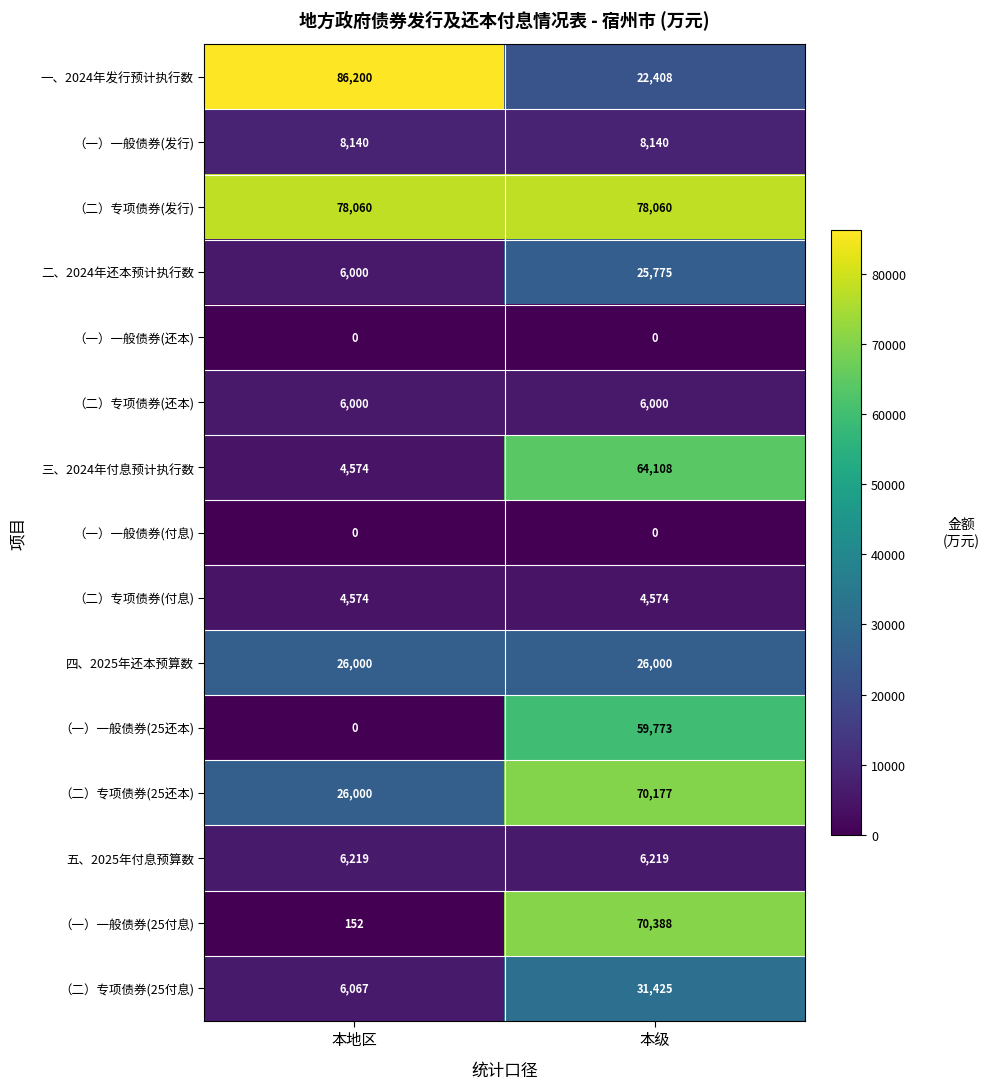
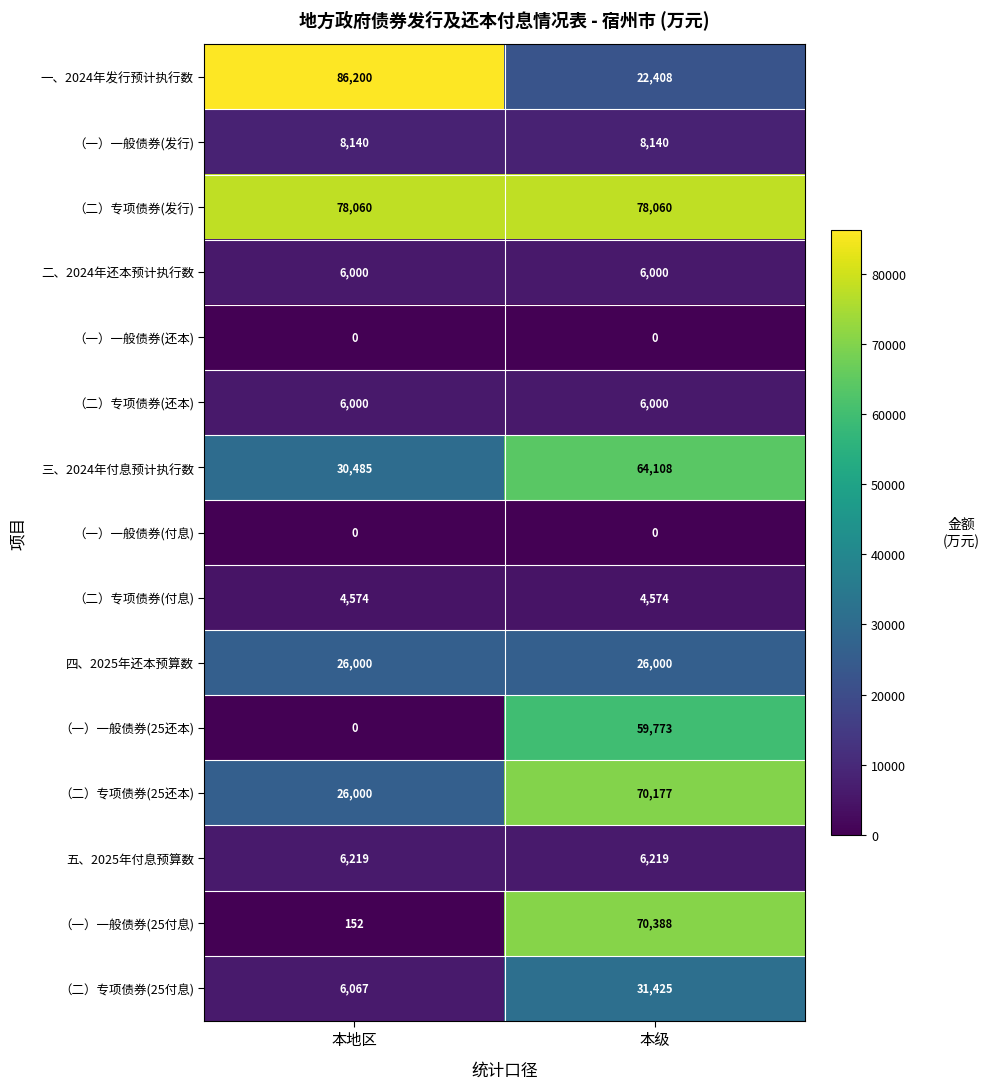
  {
    "一、2024年发行预计执行数": {
      "本地区": "86,200",
      "本级": "22,408"
    },
    "（一）一般债券(发行)": {
      "本地区": "8,140",
      "本级": "8,140"
    },
    "（二）专项债券(发行)": {
      "本地区": "78,060",
      "本级": "78,060"
    },
    "二、2024年还本预计执行数": {
      "本地区": "6,000",
-     "本级": "25,775"
+     "本级": "6,000"
    },
    "（一）一般债券(还本)": {
      "本地区": "0",
      "本级": "0"
    },
    "（二）专项债券(还本)": {
      "本地区": "6,000",
      "本级": "6,000"
    },
    "三、2024年付息预计执行数": {
-     "本地区": "4,574",
+     "本地区": "30,485",
      "本级": "64,108"
    },
    "（一）一般债券(付息)": {
      "本地区": "0",
      "本级": "0"
    },
    "（二）专项债券(付息)": {
      "本地区": "4,574",
      "本级": "4,574"
    },
    "四、2025年还本预算数": {
      "本地区": "26,000",
      "本级": "26,000"
    },
    "（一）一般债券(25还本)": {
      "本地区": "0",
      "本级": "59,773"
    },
    "（二）专项债券(25还本)": {
      "本地区": "26,000",
      "本级": "70,177"
    },
    "五、2025年付息预算数": {
      "本地区": "6,219",
      "本级": "6,219"
    },
    "（一）一般债券(25付息)": {
      "本地区": "152",
      "本级": "70,388"
    },
    "（二）专项债券(25付息)": {
      "本地区": "6,067",
      "本级": "31,425"
    }
  }
